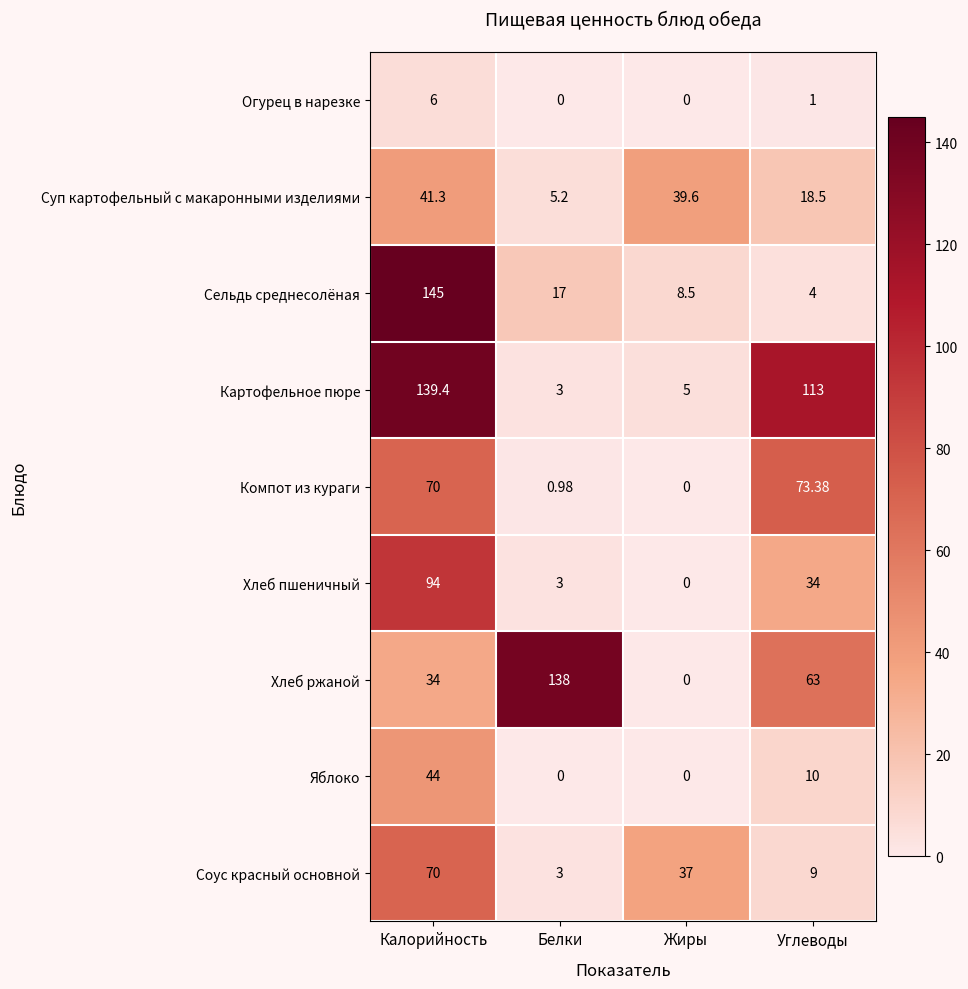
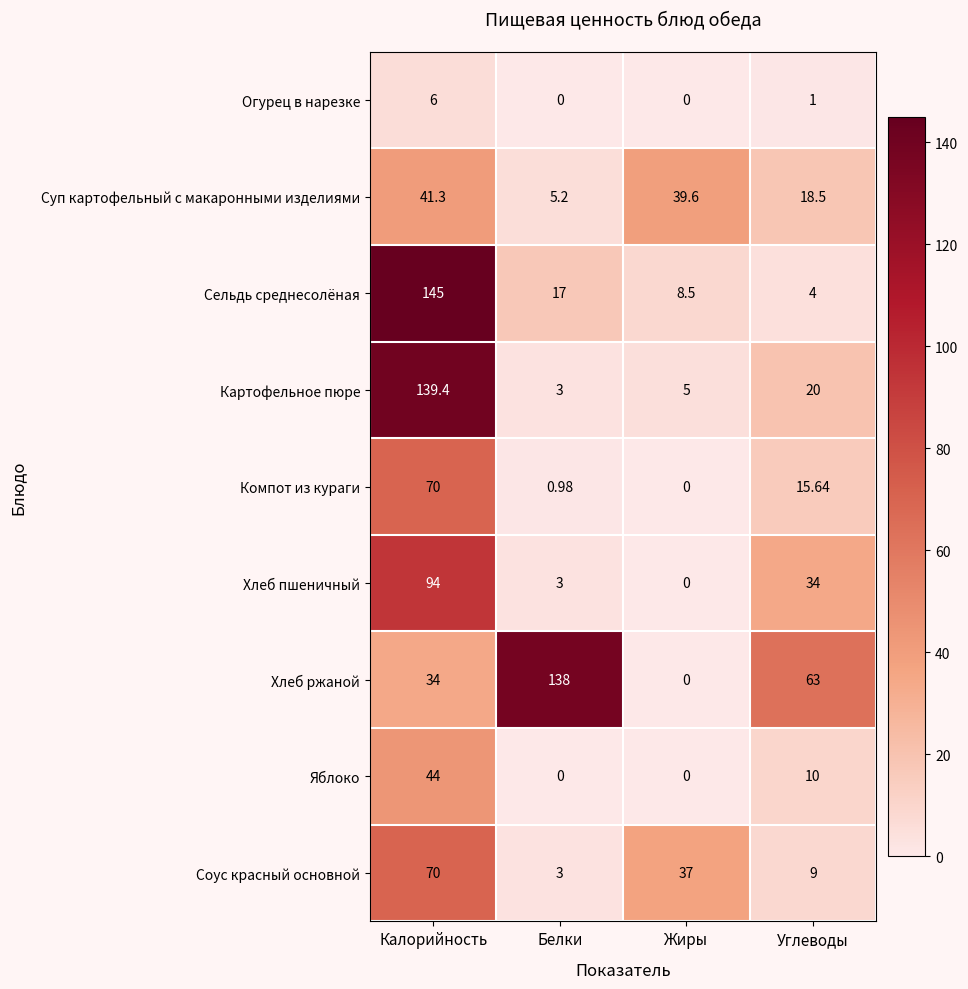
  {
    "Огурец в нарезке": {
      "Калорийность": 6,
      "Белки": 0,
      "Жиры": 0,
      "Углеводы": 1
    },
    "Суп картофельный с макаронными изделиями": {
      "Калорийность": 41.3,
      "Белки": 5.2,
      "Жиры": 39.6,
      "Углеводы": 18.5
    },
    "Сельдь среднесолёная": {
      "Калорийность": 145,
      "Белки": 17,
      "Жиры": 8.5,
      "Углеводы": 4
    },
    "Картофельное пюре": {
      "Калорийность": 139.4,
      "Белки": 3,
      "Жиры": 5,
-     "Углеводы": 113
+     "Углеводы": 20
    },
    "Компот из кураги": {
      "Калорийность": 70,
      "Белки": 0.98,
      "Жиры": 0,
-     "Углеводы": 73.38
+     "Углеводы": 15.64
    },
    "Хлеб пшеничный": {
      "Калорийность": 94,
      "Белки": 3,
      "Жиры": 0,
      "Углеводы": 34
    },
    "Хлеб ржаной": {
      "Калорийность": 34,
      "Белки": 138,
      "Жиры": 0,
      "Углеводы": 63
    },
    "Яблоко": {
      "Калорийность": 44,
      "Белки": 0,
      "Жиры": 0,
      "Углеводы": 10
    },
    "Соус красный основной": {
      "Калорийность": 70,
      "Белки": 3,
      "Жиры": 37,
      "Углеводы": 9
    }
  }
